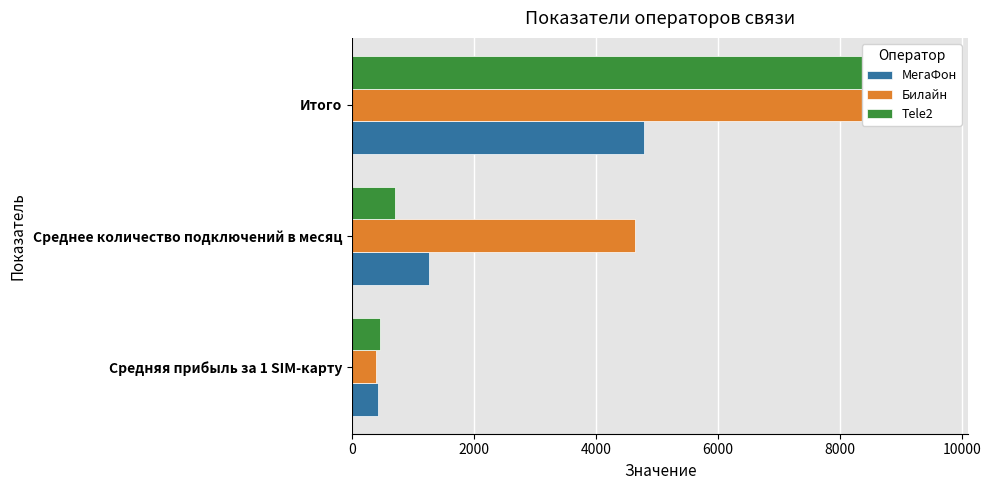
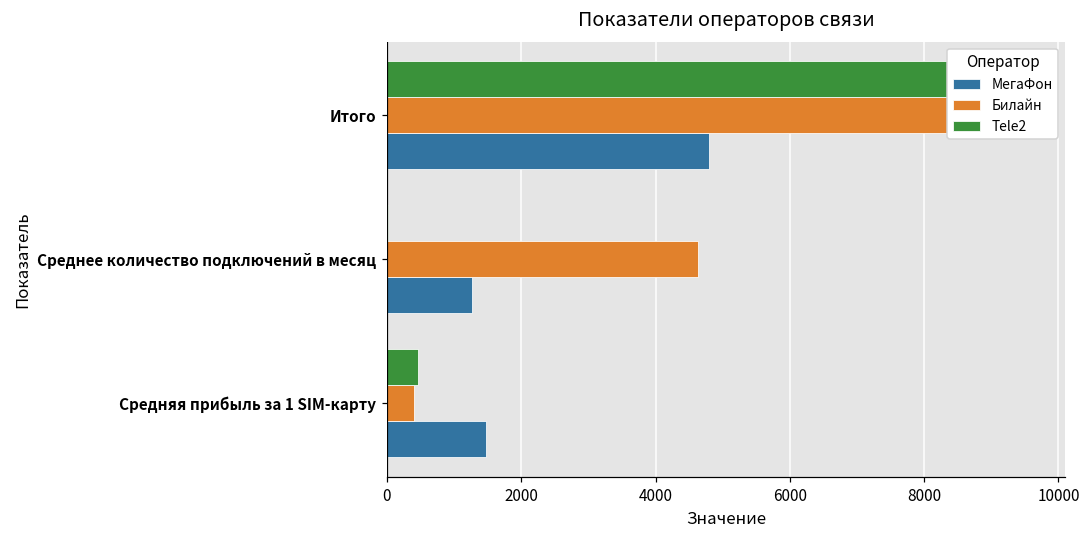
  {
    "МегаФон": {
      "Итого": 4800,
      "Среднее количество подключений в месяц": 1300,
-     "Средняя прибыль за 1 SIM-карту": 400
+     "Средняя прибыль за 1 SIM-карту": 1500
    },
    "Билайн": {
      "Среднее количество подключений в месяц": 4600,
      "Средняя прибыль за 1 SIM-карту": 400
    },
    "Tele2": {
-     "Среднее количество подключений в месяц": 700,
+     "Среднее количество подключений в месяц": 0,
      "Средняя прибыль за 1 SIM-карту": 500
    }
  }
